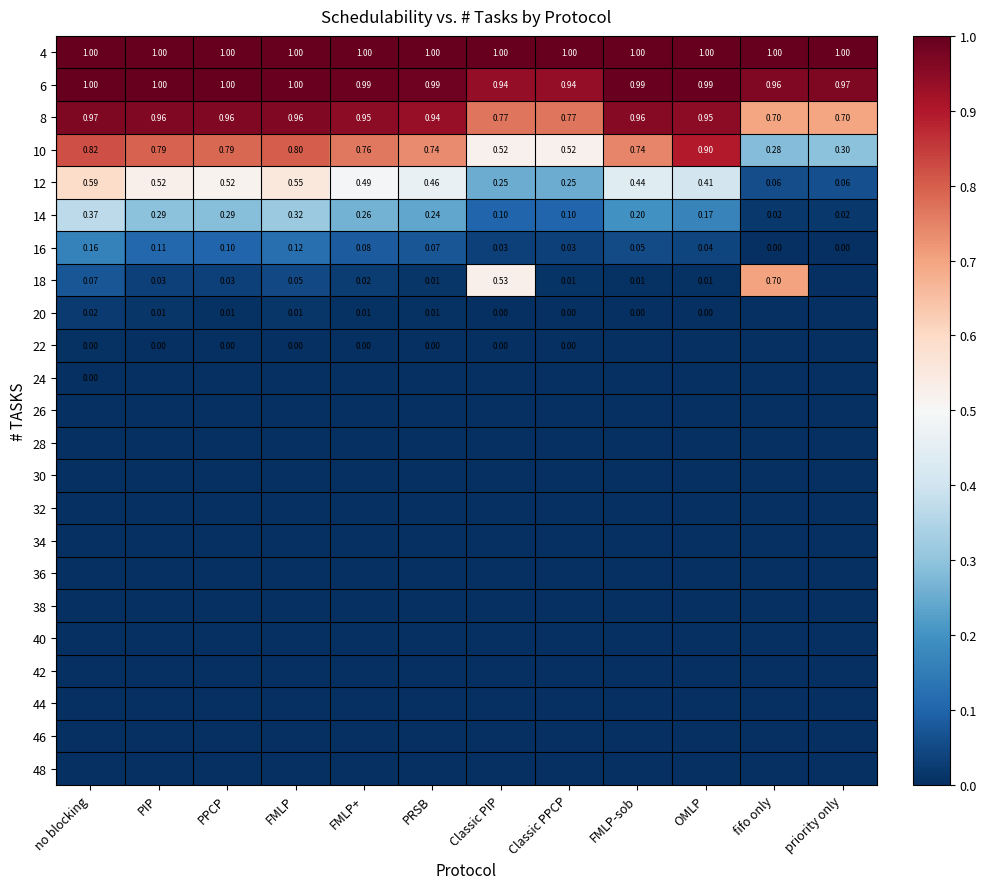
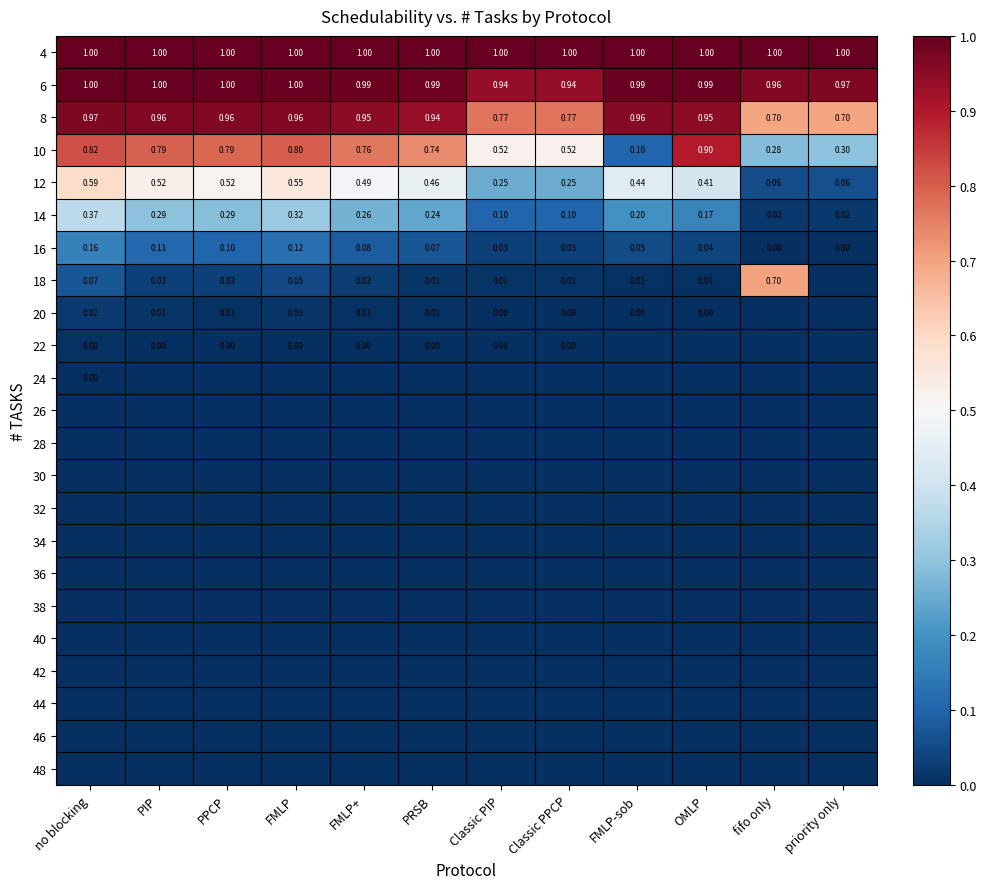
  {
    "4": {
      "no blocking": 1.00,
      "PIP": 1.00,
      "PPCP": 1.00,
      "FMLP": 1.00,
      "FMLP+": 1.00,
      "PRSB": 1.00,
      "Classic PIP": 1.00,
      "Classic PPCP": 1.00,
      "FMLP-sob": 1.00,
      "OMLP": 1.00,
      "fifo only": 1.00,
      "priority only": 1.00
    },
    "6": {
      "no blocking": 1.00,
      "PIP": 1.00,
      "PPCP": 1.00,
      "FMLP": 1.00,
      "FMLP+": 0.99,
      "PRSB": 0.99,
      "Classic PIP": 0.94,
      "Classic PPCP": 0.94,
      "FMLP-sob": 0.99,
      "OMLP": 0.99,
      "fifo only": 0.96,
      "priority only": 0.97
    },
    "8": {
      "no blocking": 0.97,
      "PIP": 0.96,
      "PPCP": 0.96,
      "FMLP": 0.96,
      "FMLP+": 0.95,
      "PRSB": 0.94,
      "Classic PIP": 0.77,
      "Classic PPCP": 0.77,
      "FMLP-sob": 0.96,
      "OMLP": 0.95,
      "fifo only": 0.70,
      "priority only": 0.70
    },
    "10": {
      "no blocking": 0.82,
      "PIP": 0.79,
      "PPCP": 0.79,
      "FMLP": 0.80,
      "FMLP+": 0.76,
      "PRSB": 0.74,
      "Classic PIP": 0.52,
      "Classic PPCP": 0.52,
-     "FMLP-sob": 0.74,
+     "FMLP-sob": 0.10,
      "OMLP": 0.90,
      "fifo only": 0.28,
      "priority only": 0.30
    },
    "12": {
      "no blocking": 0.59,
      "PIP": 0.52,
      "PPCP": 0.52,
      "FMLP": 0.55,
      "FMLP+": 0.49,
      "PRSB": 0.46,
      "Classic PIP": 0.25,
      "Classic PPCP": 0.25,
      "FMLP-sob": 0.44,
      "OMLP": 0.41,
      "fifo only": 0.06,
      "priority only": 0.06
    },
    "14": {
      "no blocking": 0.37,
      "PIP": 0.29,
      "PPCP": 0.29,
      "FMLP": 0.32,
      "FMLP+": 0.26,
      "PRSB": 0.24,
      "Classic PIP": 0.10,
      "Classic PPCP": 0.10,
      "FMLP-sob": 0.20,
      "OMLP": 0.17,
      "fifo only": 0.02,
      "priority only": 0.02
    },
    "16": {
      "no blocking": 0.16,
      "PIP": 0.11,
      "PPCP": 0.10,
      "FMLP": 0.12,
      "FMLP+": 0.08,
      "PRSB": 0.07,
      "Classic PIP": 0.03,
      "Classic PPCP": 0.03,
      "FMLP-sob": 0.05,
      "OMLP": 0.04,
      "fifo only": 0.00,
      "priority only": 0.00
    },
    "18": {
      "no blocking": 0.07,
      "PIP": 0.03,
      "PPCP": 0.03,
      "FMLP": 0.05,
      "FMLP+": 0.02,
      "PRSB": 0.01,
-     "Classic PIP": 0.53,
+     "Classic PIP": 0.01,
      "Classic PPCP": 0.01,
      "FMLP-sob": 0.01,
      "OMLP": 0.01,
      "fifo only": 0.70
    },
    "20": {
      "no blocking": 0.02,
      "PIP": 0.01,
      "PPCP": 0.01,
      "FMLP": 0.01,
      "FMLP+": 0.01,
      "PRSB": 0.01,
      "Classic PIP": 0.00,
      "Classic PPCP": 0.00,
      "FMLP-sob": 0.00,
      "OMLP": 0.00
    },
    "22": {
      "no blocking": 0.00,
      "PIP": 0.00,
      "PPCP": 0.00,
      "FMLP": 0.00,
      "FMLP+": 0.00,
      "PRSB": 0.00,
      "Classic PIP": 0.00,
      "Classic PPCP": 0.00
    },
    "24": {
      "no blocking": 0.00
    }
  }
